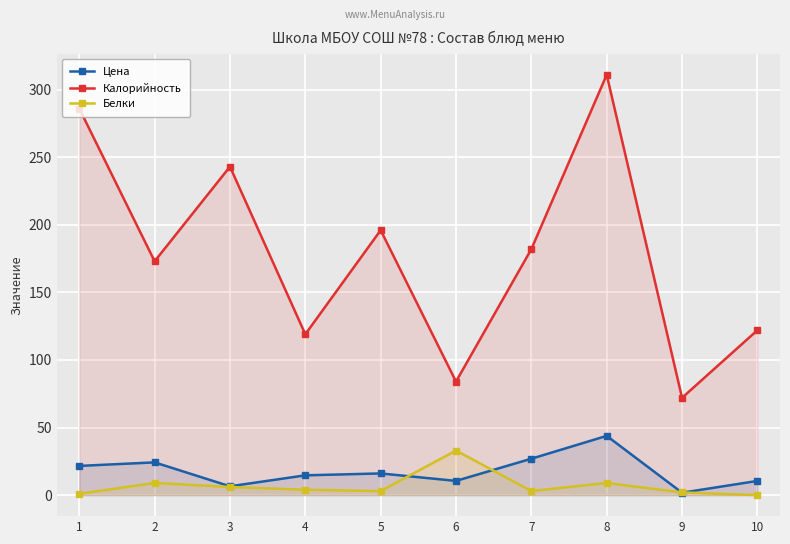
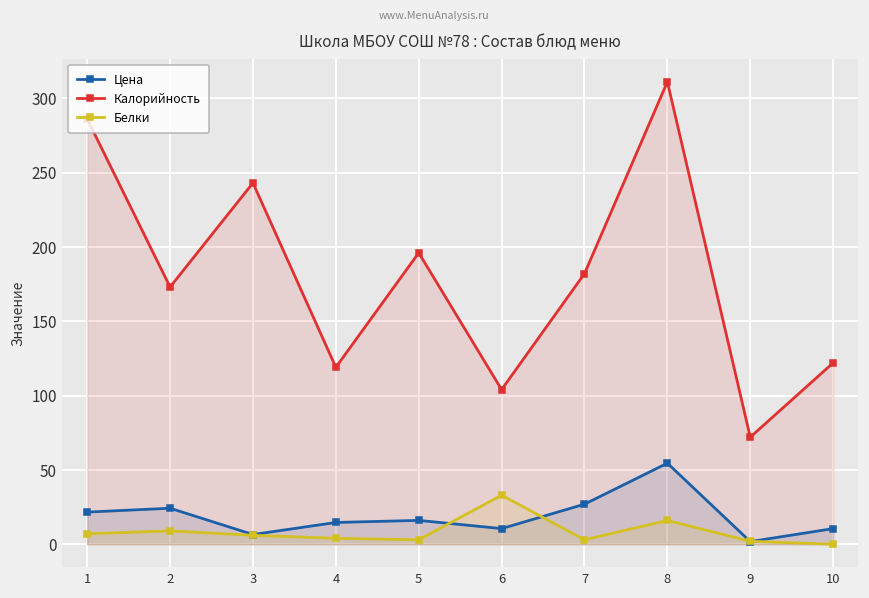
  {
    "Цена": {
      "1": 22,
      "2": 24,
      "4": 15,
      "5": 16,
      "6": 11,
      "7": 27,
-     "8": 44,
+     "8": 55,
      "10": 11
    },
    "Калорийность": {
      "2": 173,
      "3": 243,
      "4": 119,
      "5": 196,
-     "6": 84,
+     "6": 104,
      "7": 182,
      "8": 311,
      "9": 72,
      "10": 122
    },
    "Белки": {
-     "1": 1,
+     "1": 7,
      "2": 9,
      "4": 4,
      "5": 3,
      "6": 33,
      "7": 3,
-     "8": 9,
+     "8": 16,
      "10": 0
    }
  }
